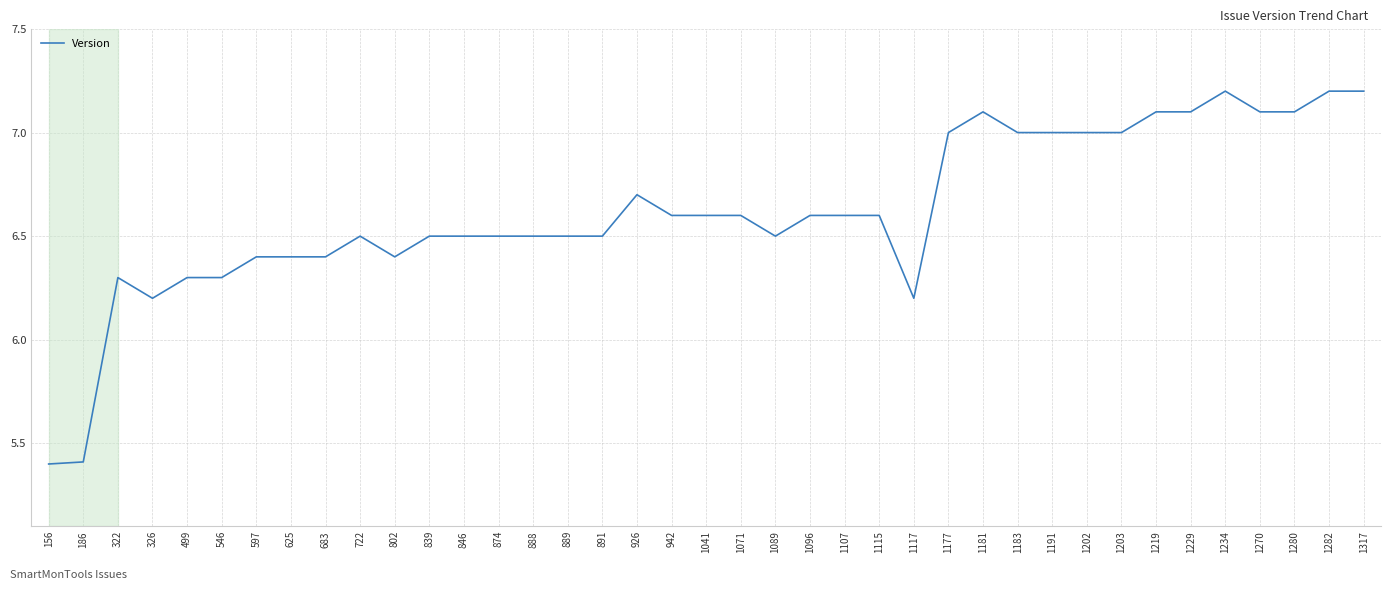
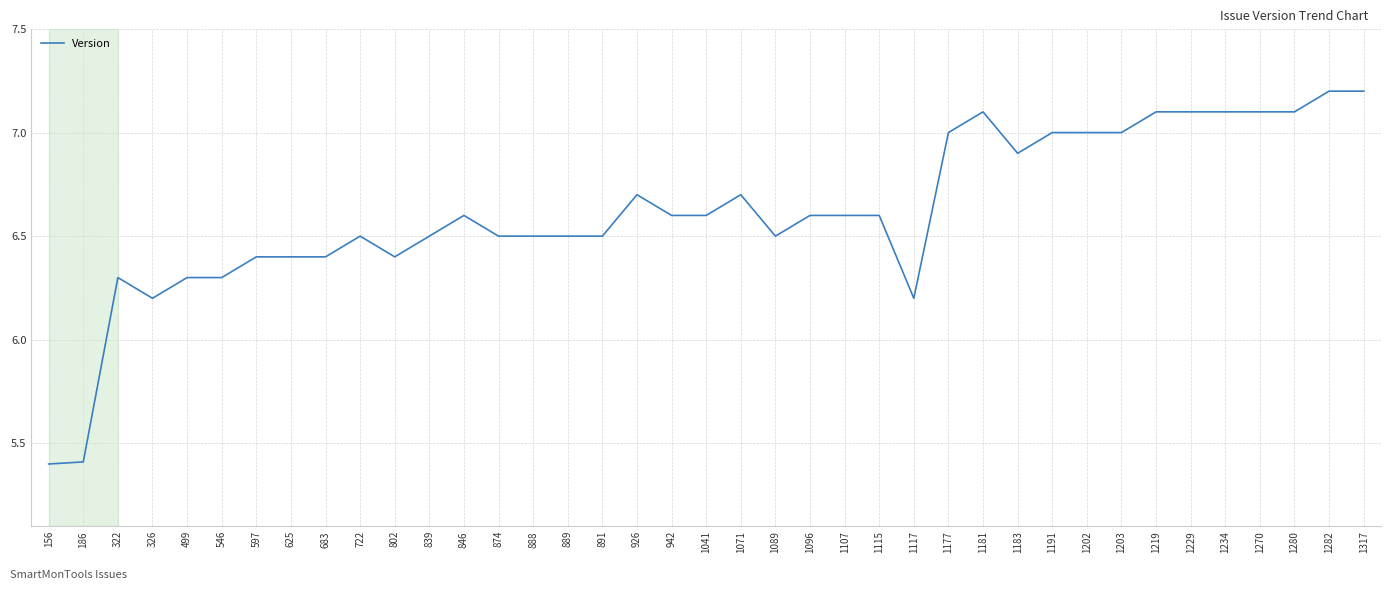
  {
    "156": 5.4,
    "186": 5.4,
    "322": 6.3,
    "326": 6.2,
    "499": 6.3,
    "546": 6.3,
    "597": 6.4,
    "625": 6.4,
    "683": 6.4,
    "722": 6.5,
    "802": 6.4,
    "839": 6.5,
-   "846": 6.5,
+   "846": 6.6,
    "874": 6.5,
    "888": 6.5,
    "889": 6.5,
    "891": 6.5,
    "926": 6.7,
    "942": 6.6,
    "1041": 6.6,
-   "1071": 6.6,
+   "1071": 6.7,
    "1089": 6.5,
    "1096": 6.6,
    "1107": 6.6,
    "1115": 6.6,
    "1117": 6.2,
    "1177": 7.0,
    "1181": 7.1,
-   "1183": 7.0,
+   "1183": 6.9,
    "1191": 7.0,
    "1202": 7.0,
    "1203": 7.0,
    "1219": 7.1,
    "1229": 7.1,
-   "1234": 7.2,
+   "1234": 7.1,
    "1270": 7.1,
    "1280": 7.1,
    "1282": 7.2,
    "1317": 7.2
  }
